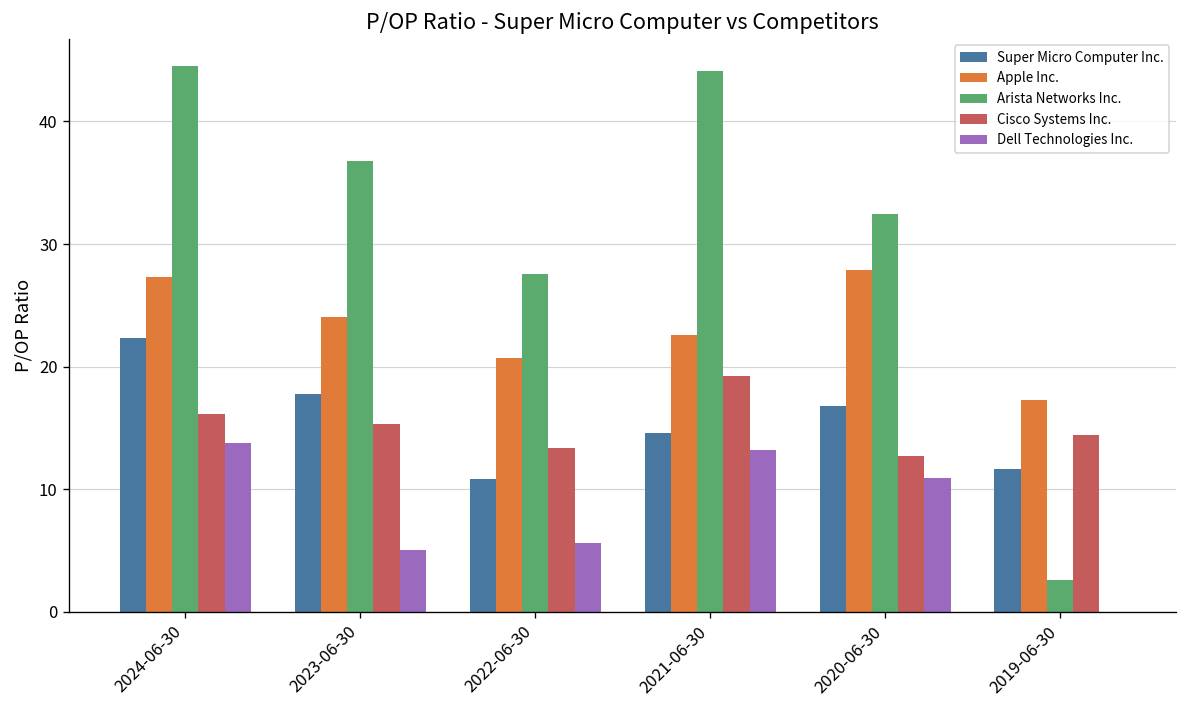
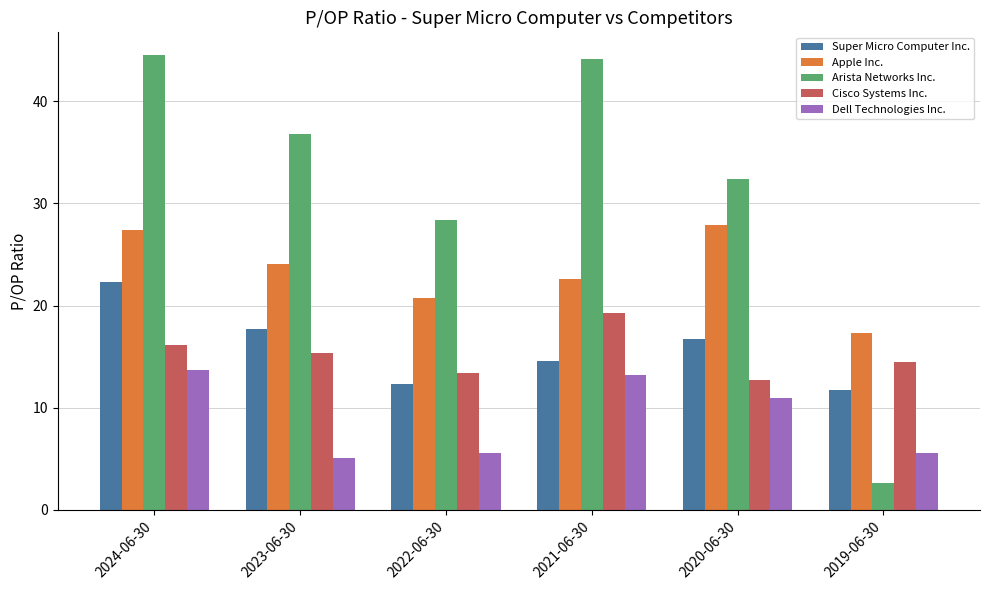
  {
    "Super Micro Computer Inc.": {
      "2024-06-30": 22.3,
      "2023-06-30": 17.7,
-     "2022-06-30": 10.8,
+     "2022-06-30": 12.3,
      "2021-06-30": 14.6,
      "2020-06-30": 16.8,
      "2019-06-30": 11.7
    },
    "Arista Networks Inc.": {
      "2024-06-30": 44.5,
      "2023-06-30": 36.8,
-     "2022-06-30": 27.6,
+     "2022-06-30": 28.4,
      "2021-06-30": 44.1,
      "2020-06-30": 32.4,
      "2019-06-30": 2.6
    },
    "Dell Technologies Inc.": {
      "2024-06-30": 13.7,
      "2023-06-30": 5.1,
      "2022-06-30": 5.6,
      "2021-06-30": 13.2,
      "2020-06-30": 10.9,
-     "2019-06-30": 0.0
+     "2019-06-30": 5.6
    }
  }
